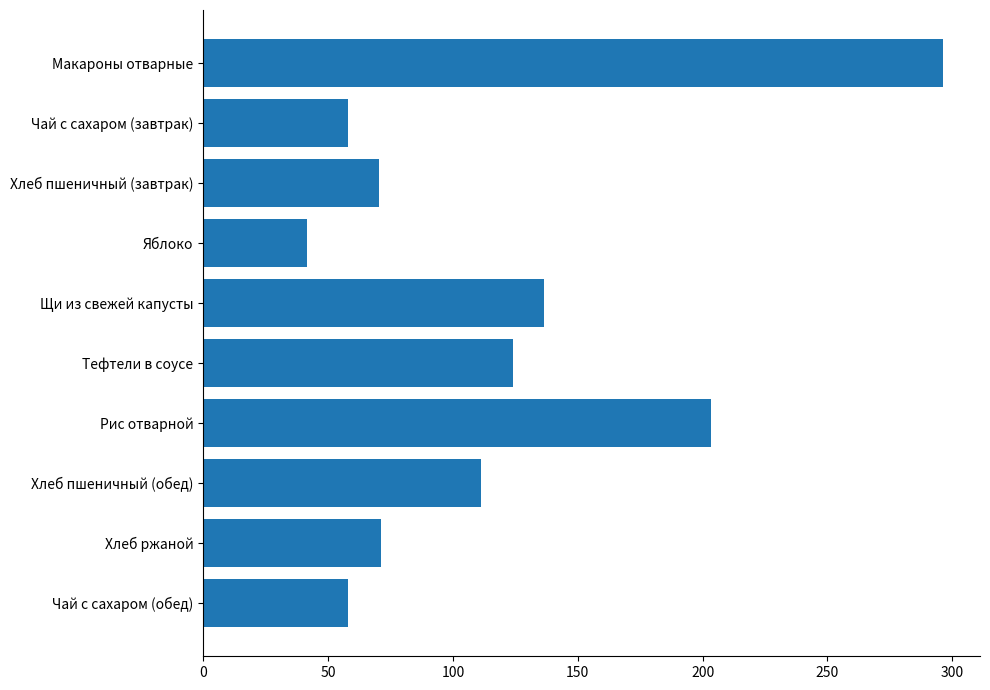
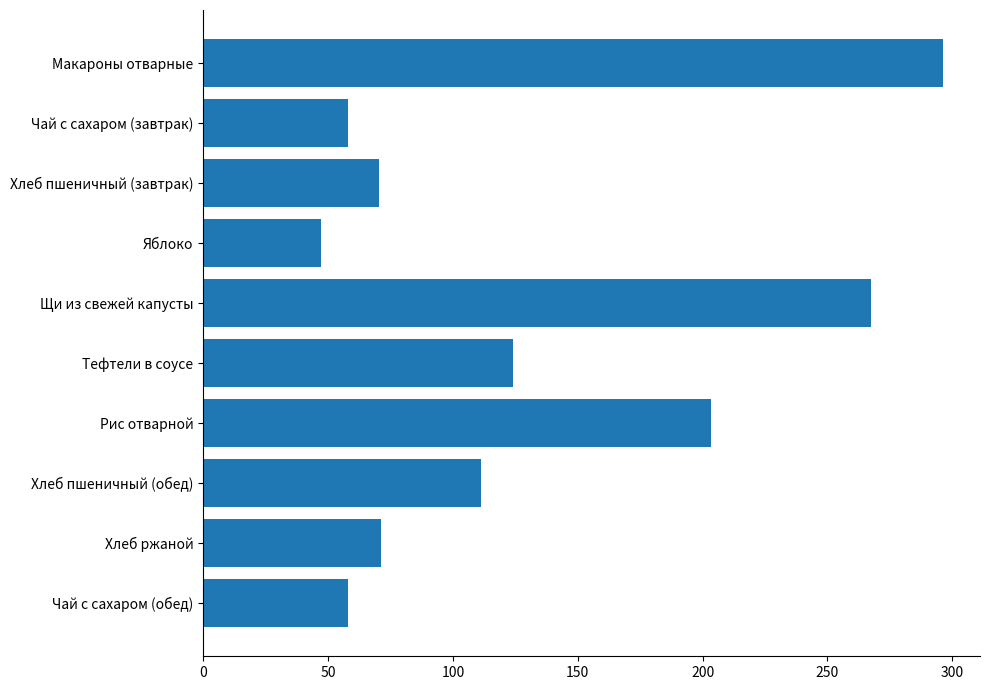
  {
    "Макароны отварные": 296,
    "Чай с сахаром (завтрак)": 58,
    "Хлеб пшеничный (завтрак)": 70,
-   "Яблоко": 42,
-   "Щи из свежей капусты": 137,
+   "Яблоко": 47,
+   "Щи из свежей капусты": 267,
    "Тефтели в соусе": 124,
    "Рис отварной": 204,
    "Хлеб пшеничный (обед)": 111,
    "Хлеб ржаной": 71,
    "Чай с сахаром (обед)": 58
  }
